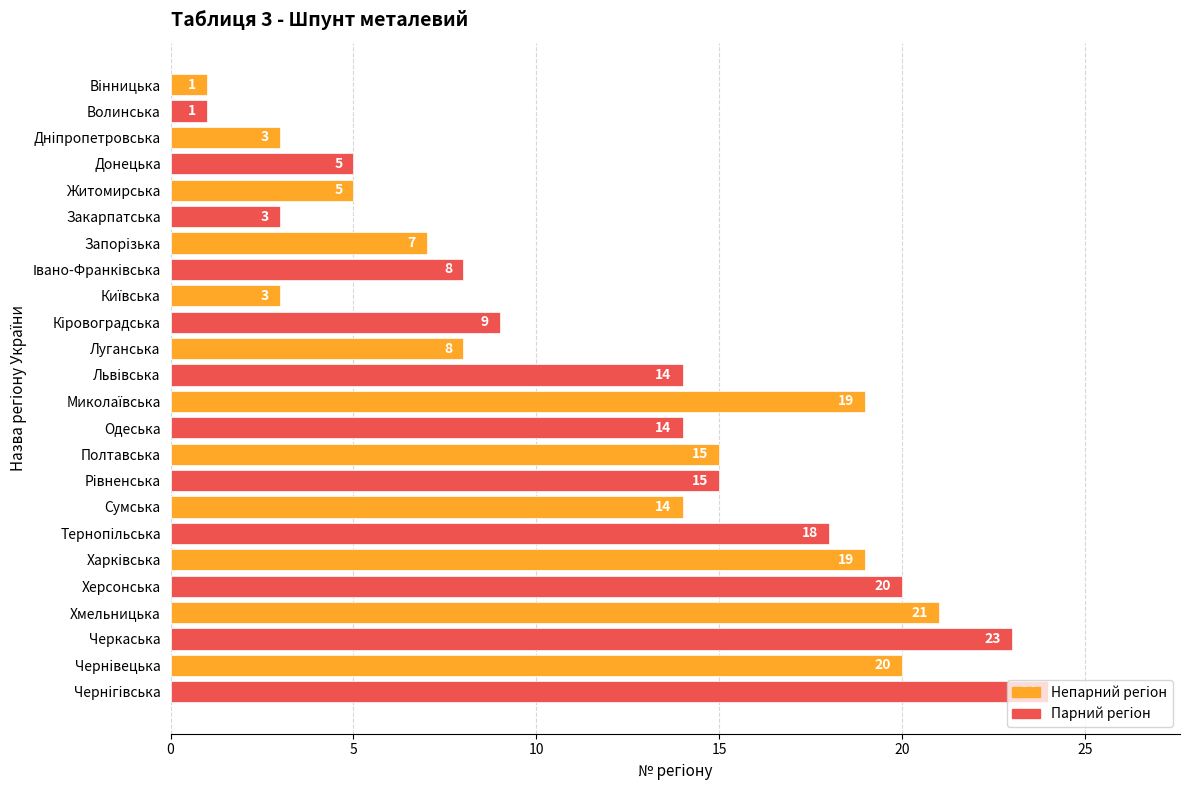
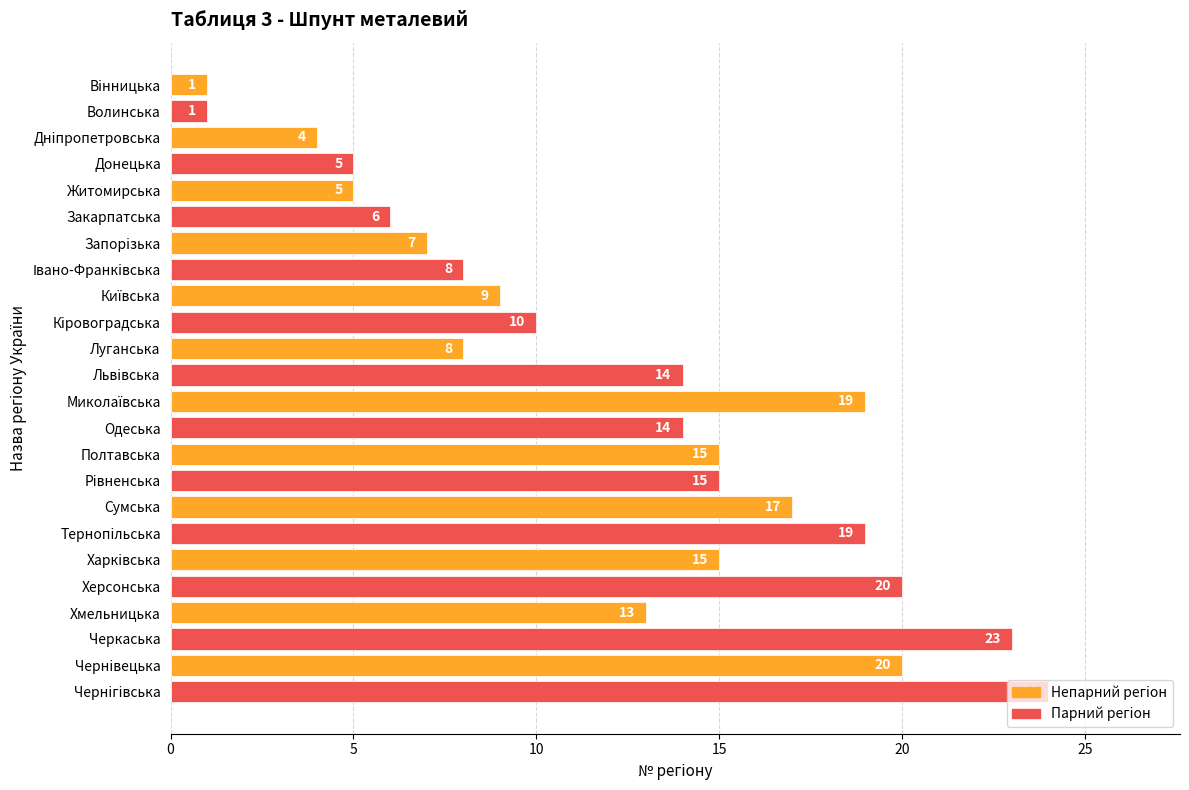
  {
    "Вінницька": 1,
    "Волинська": 1,
-   "Дніпропетровська": 3,
+   "Дніпропетровська": 4,
    "Донецька": 5,
    "Житомирська": 5,
-   "Закарпатська": 3,
+   "Закарпатська": 6,
    "Запорізька": 7,
    "Івано-Франківська": 8,
-   "Київська": 3,
-   "Кіровоградська": 9,
+   "Київська": 9,
+   "Кіровоградська": 10,
    "Луганська": 8,
    "Львівська": 14,
    "Миколаївська": 19,
    "Одеська": 14,
    "Полтавська": 15,
    "Рівненська": 15,
-   "Сумська": 14,
-   "Тернопільська": 18,
-   "Харківська": 19,
+   "Сумська": 17,
+   "Тернопільська": 19,
+   "Харківська": 15,
    "Херсонська": 20,
-   "Хмельницька": 21,
+   "Хмельницька": 13,
    "Черкаська": 23,
    "Чернівецька": 20
  }
